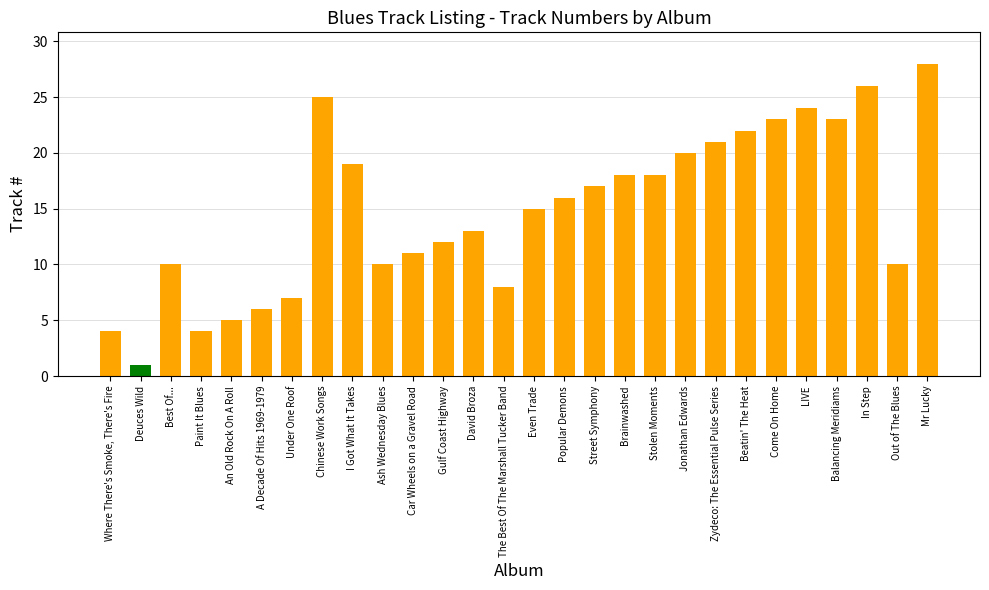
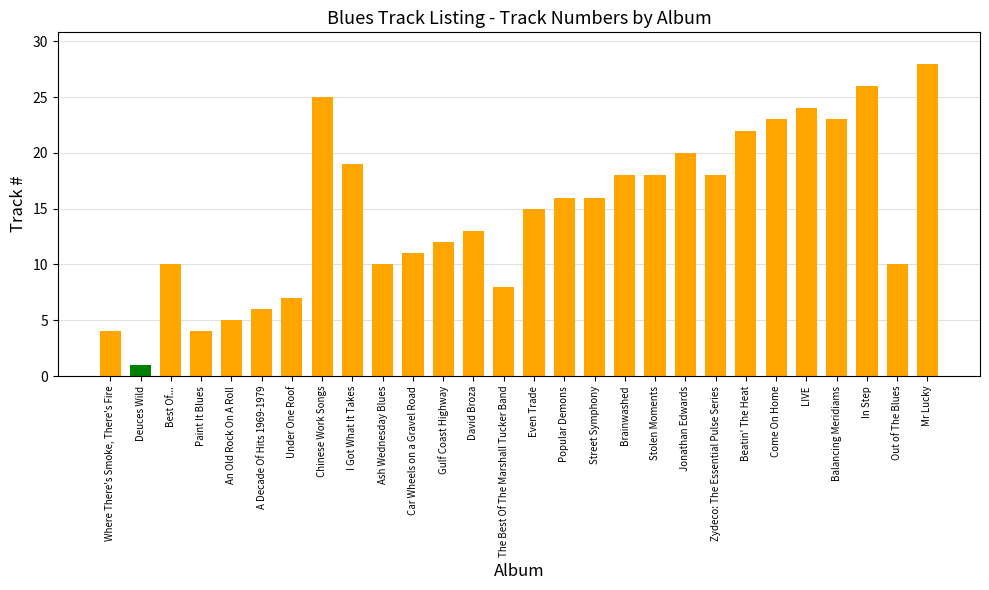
  {
    "Where There's Smoke, There's Fire": 4,
    "Deuces Wild": 1,
    "Best Of...": 10,
    "Paint It Blues": 4,
    "An Old Rock On A Roll": 5,
    "A Decade Of Hits 1969-1979": 6,
    "Under One Roof": 7,
    "Chinese Work Songs": 25,
    "I Got What It Takes": 19,
    "Ash Wednesday Blues": 10,
    "Car Wheels on a Gravel Road": 11,
    "Gulf Coast Highway": 12,
    "David Broza": 13,
    "The Best Of The Marshall Tucker Band": 8,
    "Even Trade": 15,
    "Popular Demons": 16,
-   "Street Symphony": 17,
+   "Street Symphony": 16,
    "Brainwashed": 18,
    "Stolen Moments": 18,
    "Jonathan Edwards": 20,
-   "Zydeco: The Essential Pulse Series": 21,
+   "Zydeco: The Essential Pulse Series": 18,
    "Beatin' The Heat": 22,
    "Come On Home": 23,
    "LIVE": 24,
    "Balancing Meridiams": 23,
    "In Step": 26,
    "Out of The Blues": 10,
    "Mr Lucky": 28
  }
